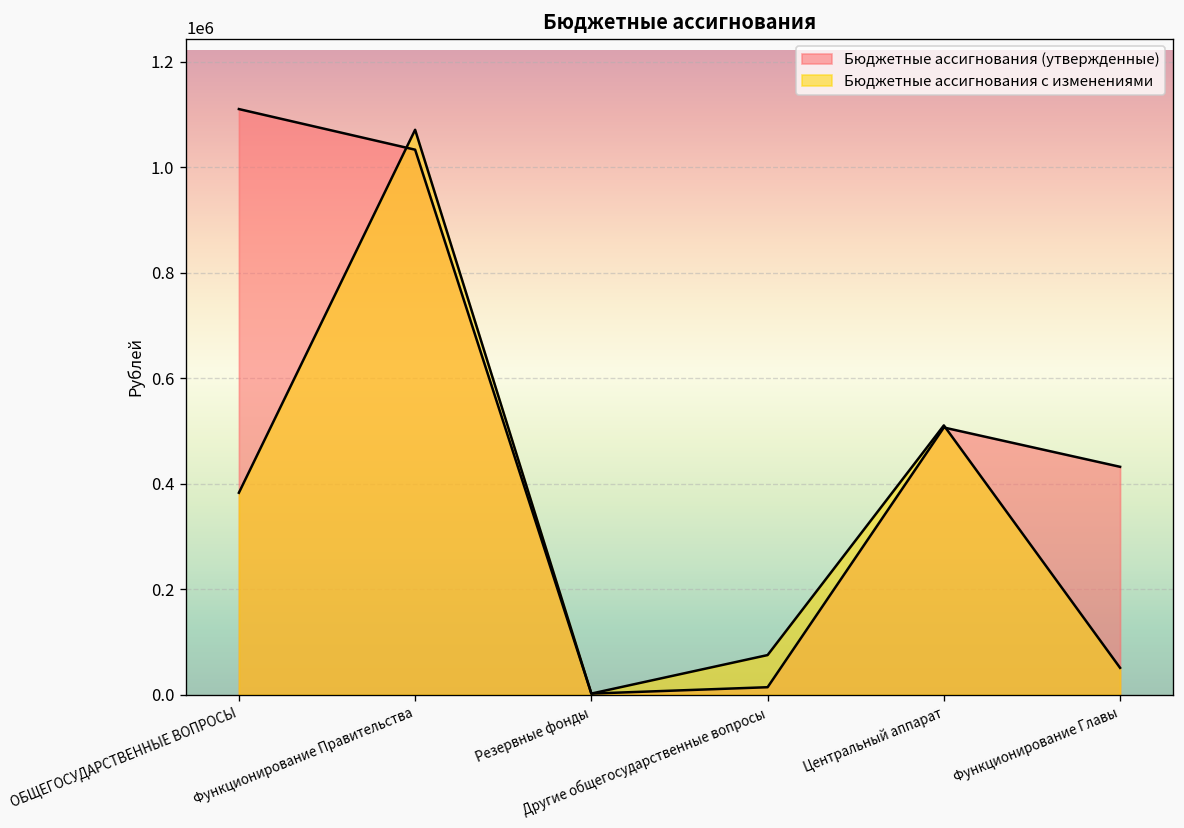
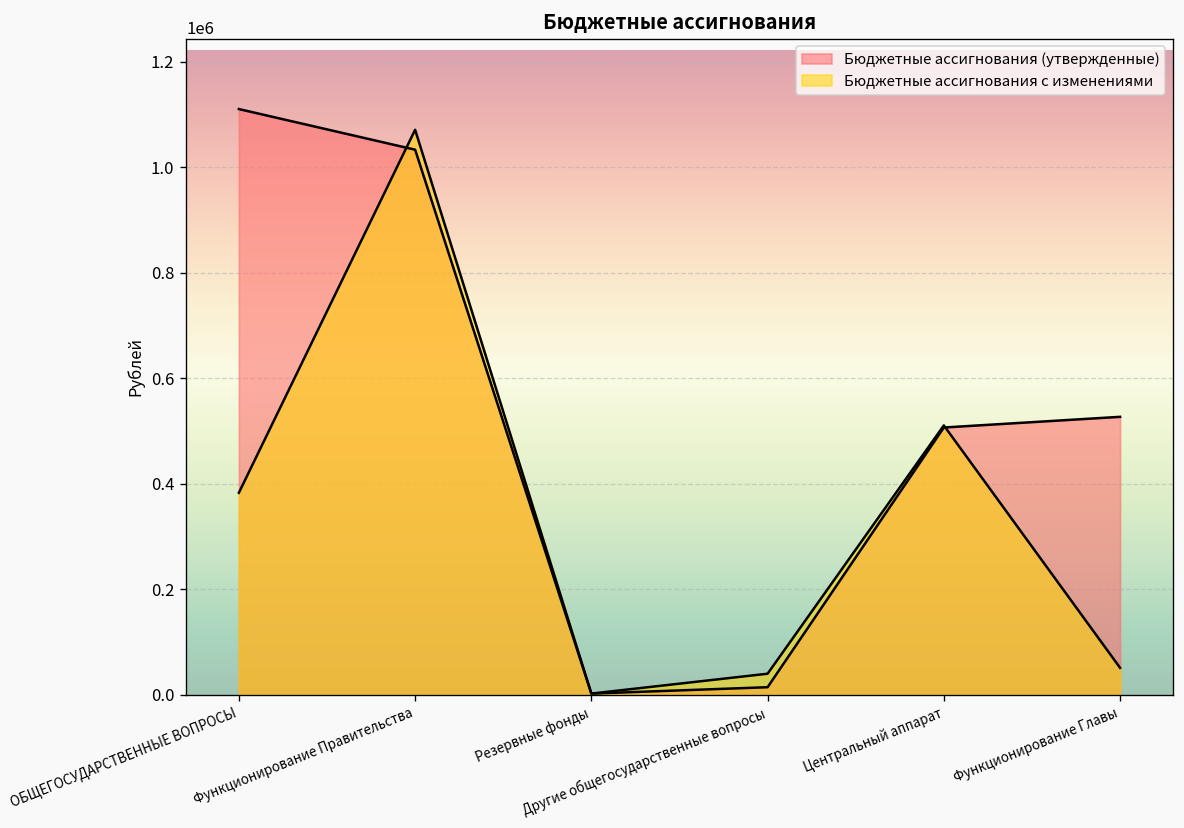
  {
    "Бюджетные ассигнования (утвержденные)": {
      "ОБЩЕГОСУДАРСТВЕННЫЕ ВОПРОСЫ": 1110000,
      "Функционирование Правительства": 1030000,
      "Другие общегосударственные вопросы": 10000,
-     "Функционирование Главы": 430000
+     "Функционирование Главы": 530000
    },
    "Бюджетные ассигнования с изменениями": {
      "ОБЩЕГОСУДАРСТВЕННЫЕ ВОПРОСЫ": 380000,
      "Функционирование Правительства": 1070000,
-     "Другие общегосударственные вопросы": 80000,
+     "Другие общегосударственные вопросы": 40000,
      "Функционирование Главы": 50000
    }
  }
